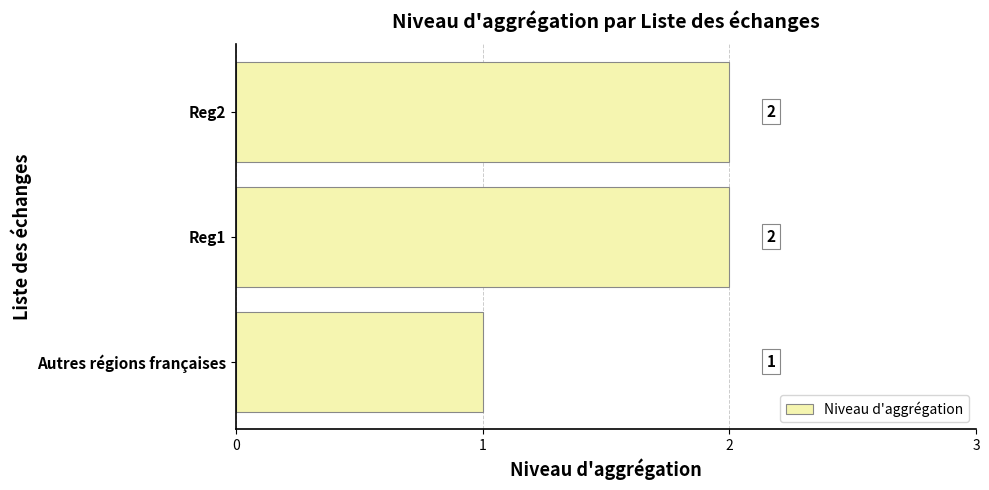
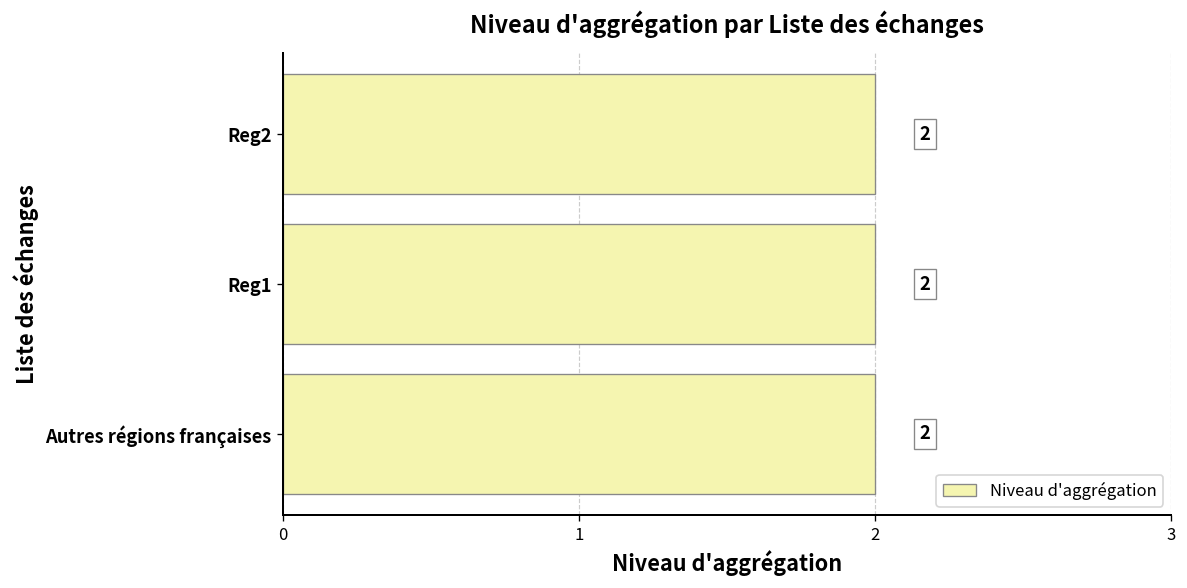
  {
-   "Autres régions françaises": 1
+   "Autres régions françaises": 2
  }
